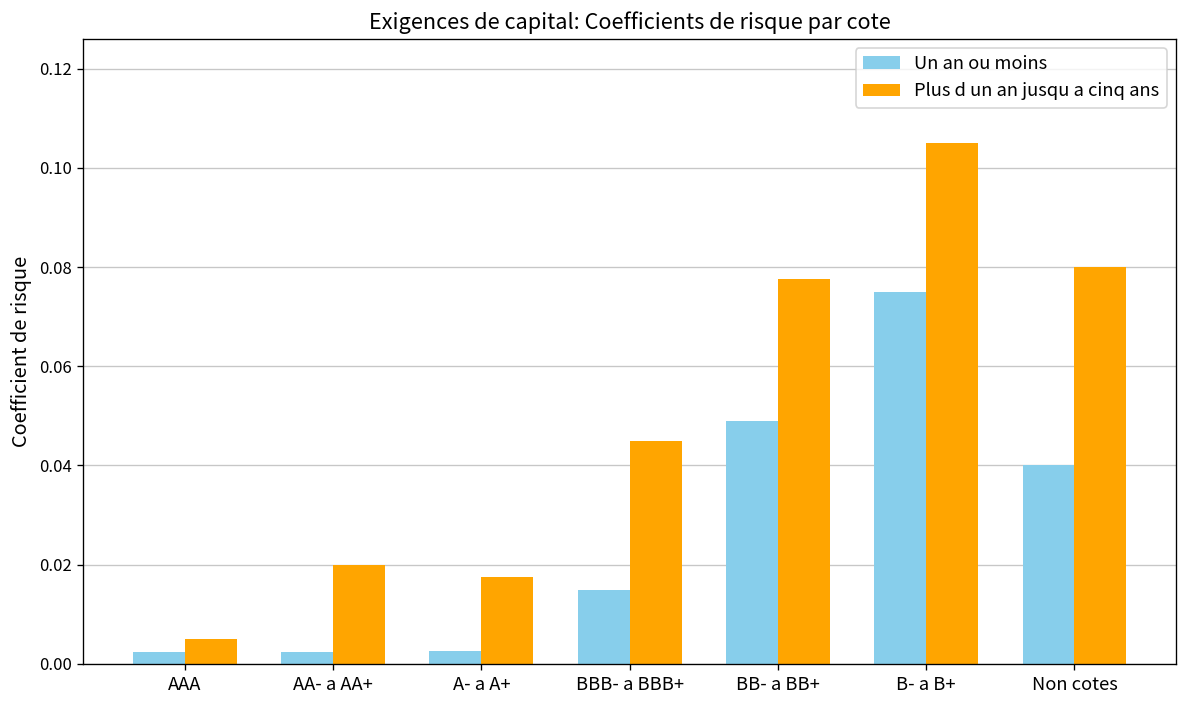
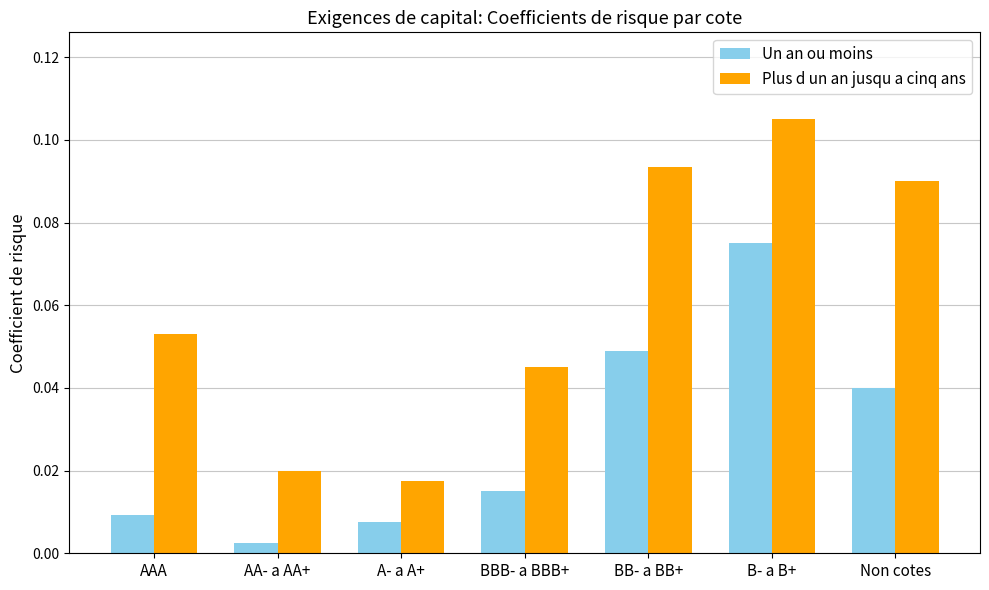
  {
    "Un an ou moins": {
-     "AAA": 0.003,
+     "AAA": 0.009,
      "AA- a AA+": 0.003,
-     "A- a A+": 0.003,
+     "A- a A+": 0.008,
      "BBB- a BBB+": 0.015,
      "BB- a BB+": 0.049,
      "B- a B+": 0.075,
      "Non cotes": 0.040
    },
    "Plus d un an jusqu a cinq ans": {
-     "AAA": 0.005,
+     "AAA": 0.053,
      "AA- a AA+": 0.020,
      "A- a A+": 0.018,
      "BBB- a BBB+": 0.045,
-     "BB- a BB+": 0.078,
+     "BB- a BB+": 0.093,
      "B- a B+": 0.105,
-     "Non cotes": 0.08
+     "Non cotes": 0.09
    }
  }
